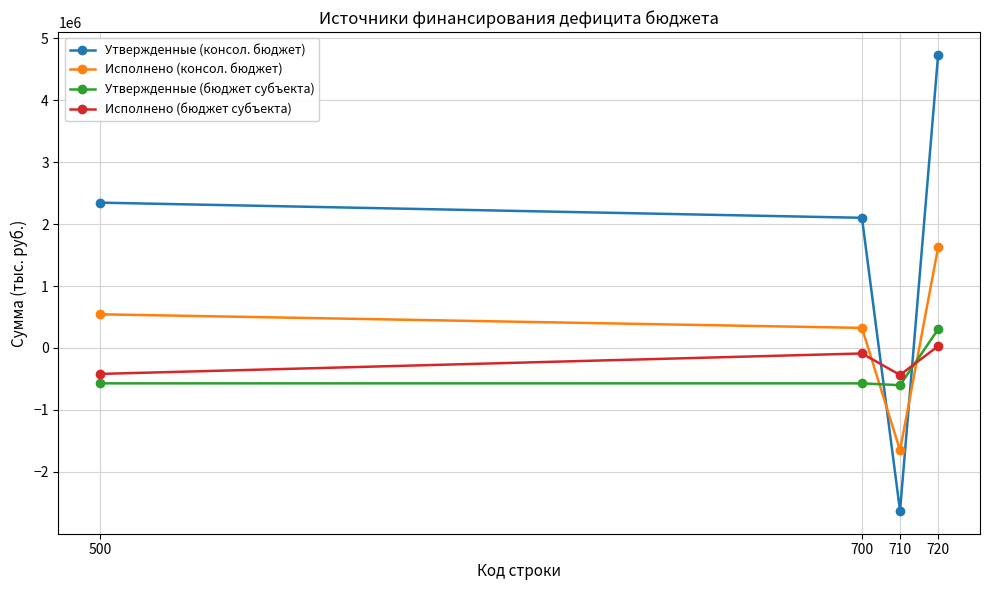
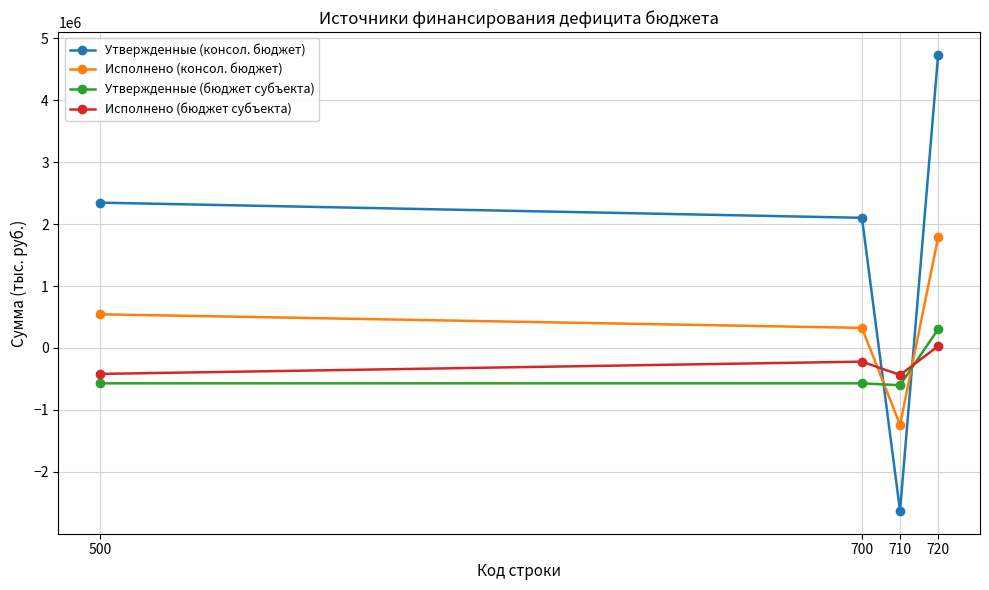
  {
    "Утвержденные (консол. бюджет)": {
      "500": 2300000,
      "700": 2100000,
      "710": -2600000,
      "720": 4700000
    },
    "Исполнено (консол. бюджет)": {
      "500": 500000,
      "700": 300000,
-     "710": -1700000,
-     "720": 1600000
+     "710": -1200000,
+     "720": 1800000
    },
    "Утвержденные (бюджет субъекта)": {
      "500": -600000,
      "700": -600000,
      "710": -600000,
      "720": 300000
    },
    "Исполнено (бюджет субъекта)": {
      "500": -400000,
-     "700": -100000,
+     "700": -200000,
      "710": -400000,
      "720": 0
    }
  }
